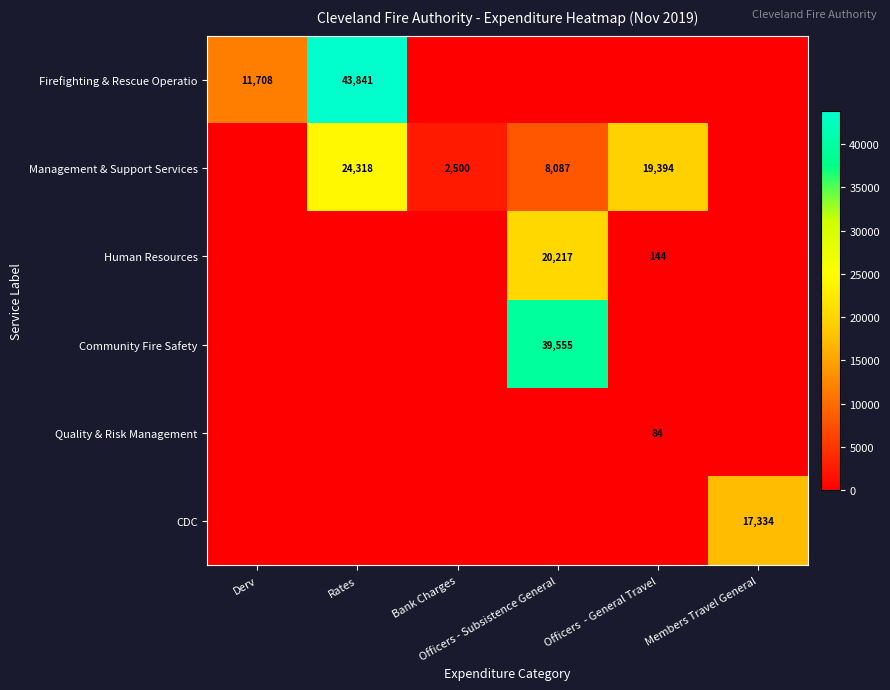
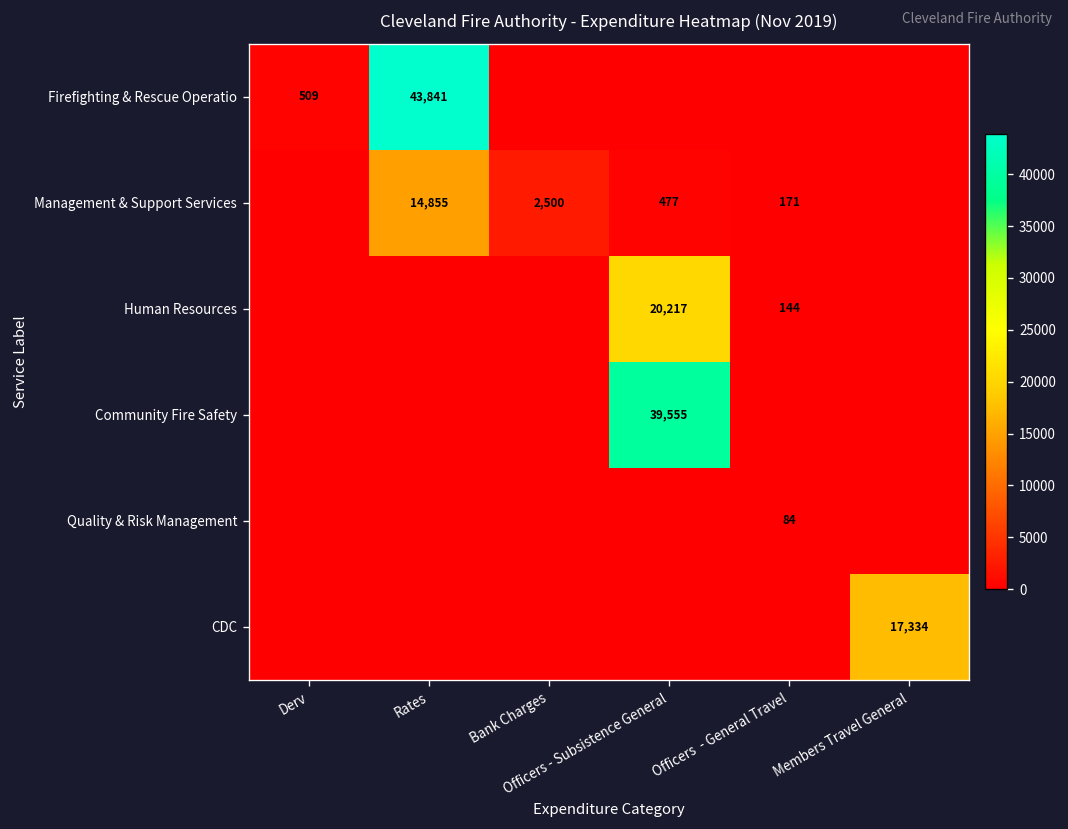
  {
    "Firefighting & Rescue Operatio": {
-     "Derv": "11,708",
+     "Derv": "509",
      "Rates": "43,841"
    },
    "Management & Support Services": {
-     "Rates": "24,318",
+     "Rates": "14,855",
      "Bank Charges": "2,500",
-     "Officers - Subsistence General": "8,087",
-     "Officers - General Travel": "19,394"
+     "Officers - Subsistence General": "477",
+     "Officers - General Travel": "171"
    },
    "Human Resources": {
      "Officers - Subsistence General": "20,217",
      "Officers - General Travel": "144"
    },
    "Community Fire Safety": {
      "Officers - Subsistence General": "39,555"
    },
    "Quality & Risk Management": {
      "Officers - General Travel": "84"
    },
    "CDC": {
      "Members Travel General": "17,334"
    }
  }
